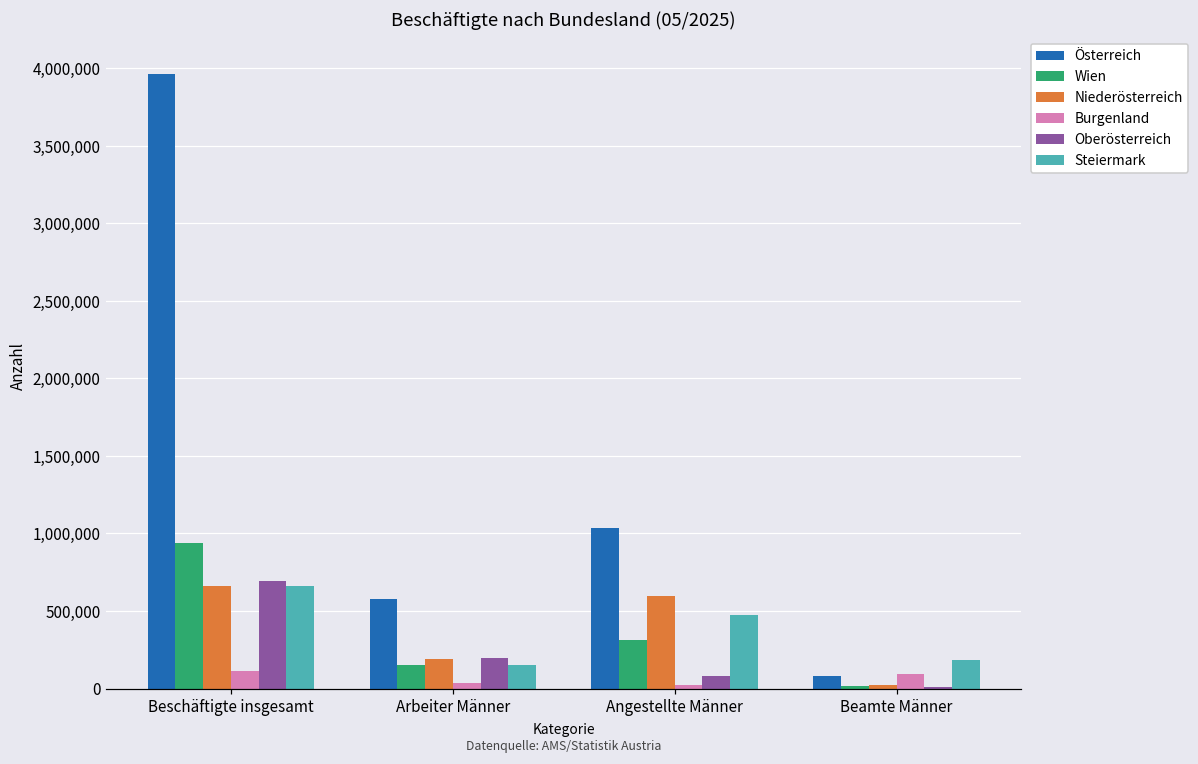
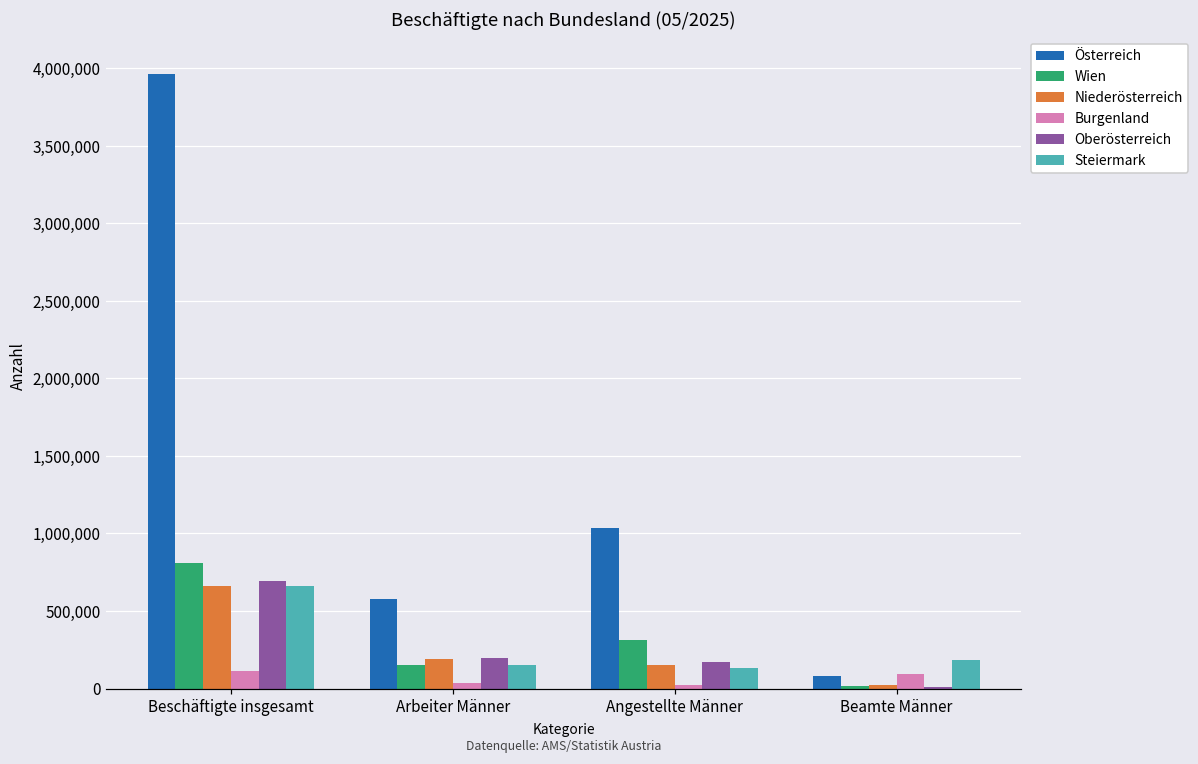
  {
    "Österreich": {
      "Beschäftigte insgesamt": "3,960,000",
      "Arbeiter Männer": "580,000",
      "Angestellte Männer": "1,040,000",
      "Beamte Männer": "80,000"
    },
    "Wien": {
-     "Beschäftigte insgesamt": "940,000",
+     "Beschäftigte insgesamt": "810,000",
      "Arbeiter Männer": "150,000",
      "Angestellte Männer": "310,000"
    },
    "Niederösterreich": {
      "Beschäftigte insgesamt": "660,000",
      "Arbeiter Männer": "190,000",
-     "Angestellte Männer": "600,000",
+     "Angestellte Männer": "150,000",
      "Beamte Männer": "20,000"
    },
    "Burgenland": {
      "Beschäftigte insgesamt": "110,000",
      "Arbeiter Männer": "30,000",
      "Angestellte Männer": "20,000",
      "Beamte Männer": "100,000"
    },
    "Oberösterreich": {
      "Beschäftigte insgesamt": "690,000",
      "Arbeiter Männer": "200,000",
-     "Angestellte Männer": "80,000"
+     "Angestellte Männer": "170,000"
    },
    "Steiermark": {
      "Beschäftigte insgesamt": "660,000",
      "Arbeiter Männer": "150,000",
-     "Angestellte Männer": "470,000",
+     "Angestellte Männer": "130,000",
      "Beamte Männer": "180,000"
    }
  }
